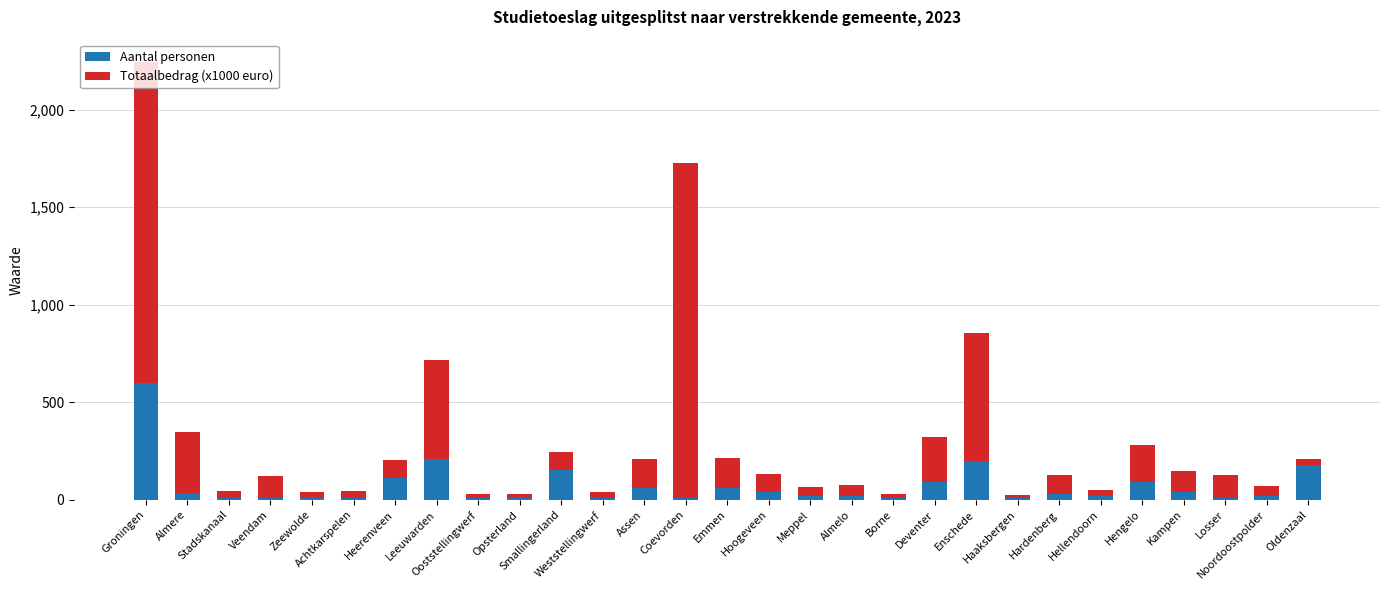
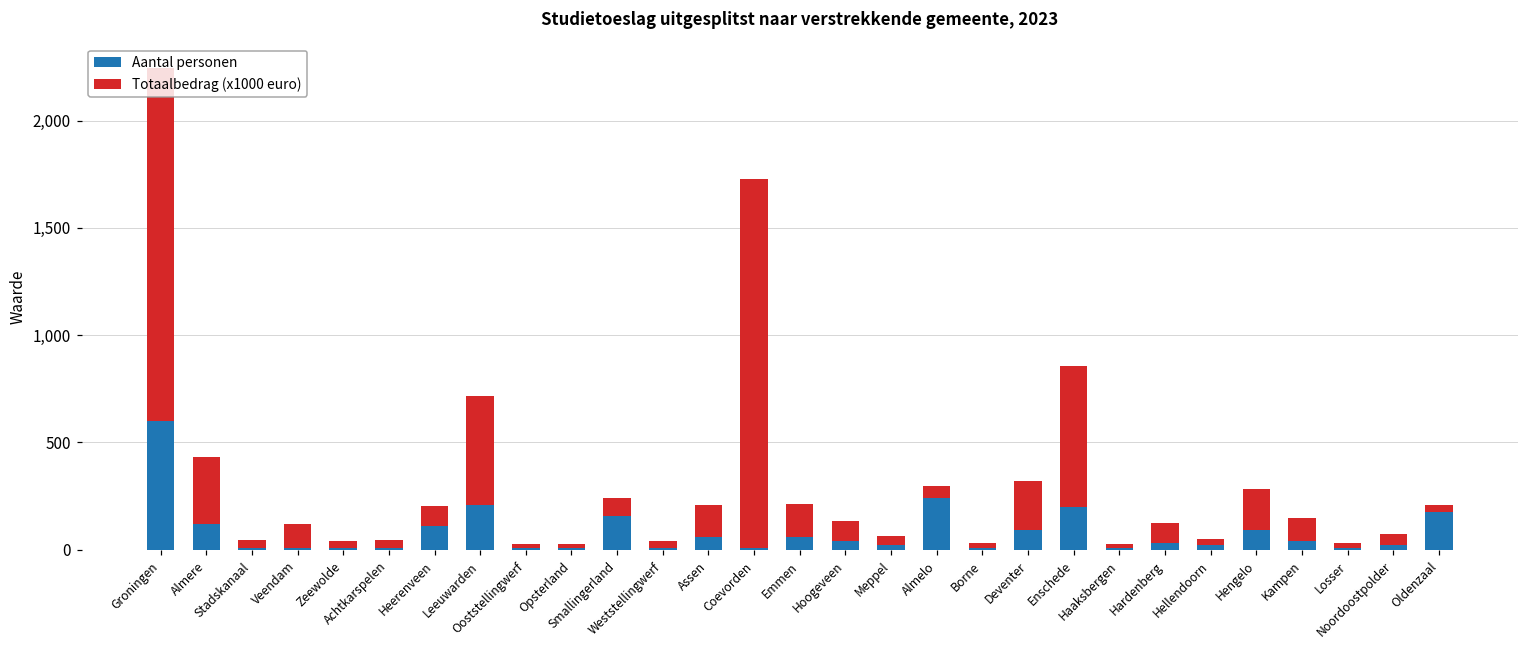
  {
    "Aantal personen": {
      "Groningen": "600",
-     "Almere": "30",
+     "Almere": "120",
      "Heerenveen": "110",
      "Leeuwarden": "210",
      "Smallingerland": "160",
      "Assen": "60",
      "Emmen": "60",
      "Hoogeveen": "40",
      "Meppel": "20",
-     "Almelo": "20",
+     "Almelo": "240",
      "Deventer": "90",
      "Enschede": "200",
      "Hardenberg": "30",
      "Hellendoorn": "20",
      "Hengelo": "90",
      "Kampen": "40",
      "Noordoostpolder": "20",
      "Oldenzaal": "180"
    },
    "Totaalbedrag (x1000 euro)": {
      "Almere": "310",
      "Stadskanaal": "30",
      "Veendam": "110",
      "Zeewolde": "30",
      "Achtkarspelen": "40",
      "Heerenveen": "90",
      "Leeuwarden": "510",
      "Ooststellingwerf": "20",
      "Opsterland": "20",
      "Smallingerland": "90",
      "Weststellingwerf": "30",
      "Assen": "150",
      "Coevorden": "1,720",
      "Emmen": "150",
      "Hoogeveen": "90",
      "Meppel": "40",
      "Almelo": "60",
      "Borne": "20",
      "Deventer": "230",
      "Enschede": "660",
      "Haaksbergen": "10",
      "Hardenberg": "100",
      "Hellendoorn": "30",
      "Hengelo": "190",
      "Kampen": "110",
-     "Losser": "120",
+     "Losser": "20",
      "Noordoostpolder": "50",
      "Oldenzaal": "30"
    }
  }
